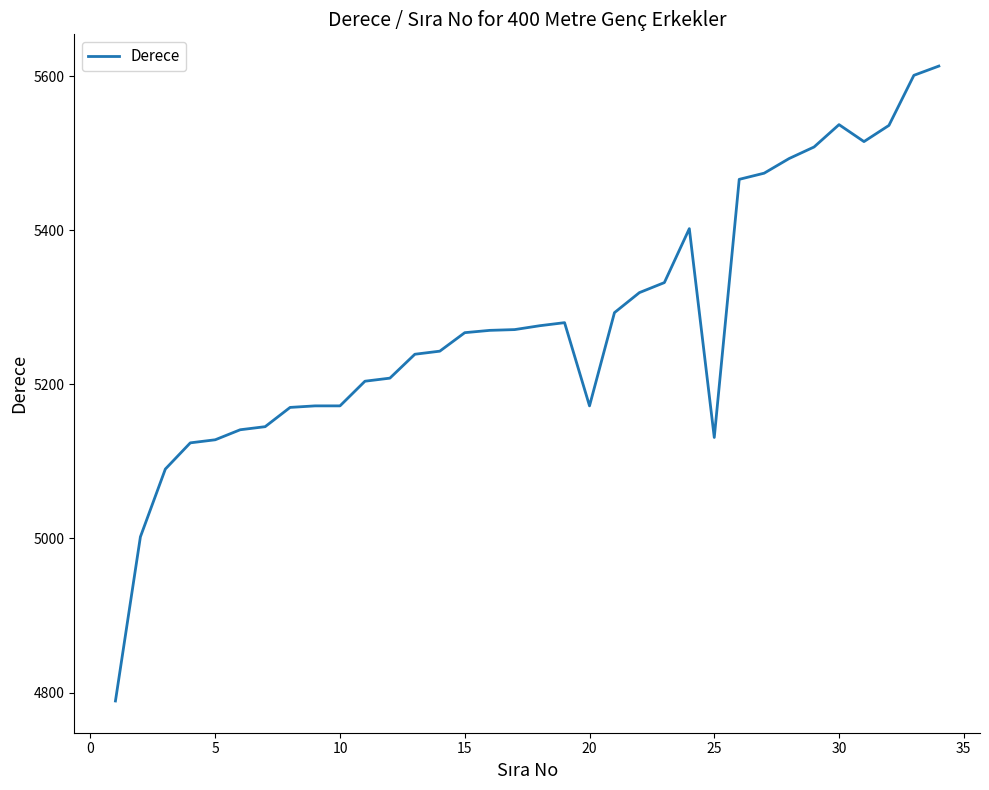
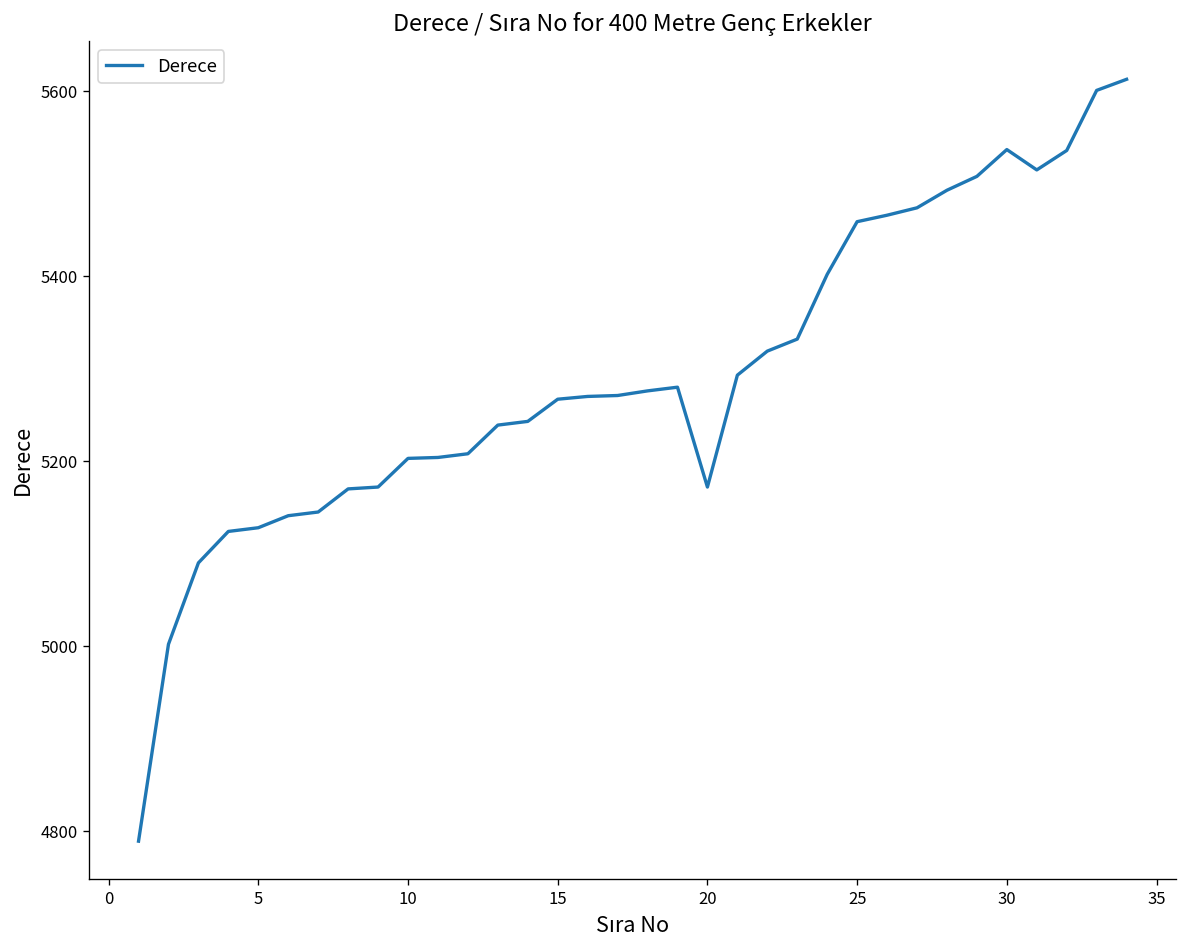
  {
    "5": 5130,
-   "10": 5170,
+   "10": 5200,
    "15": 5270,
    "20": 5170,
-   "25": 5130,
+   "25": 5460,
    "30": 5540
  }
